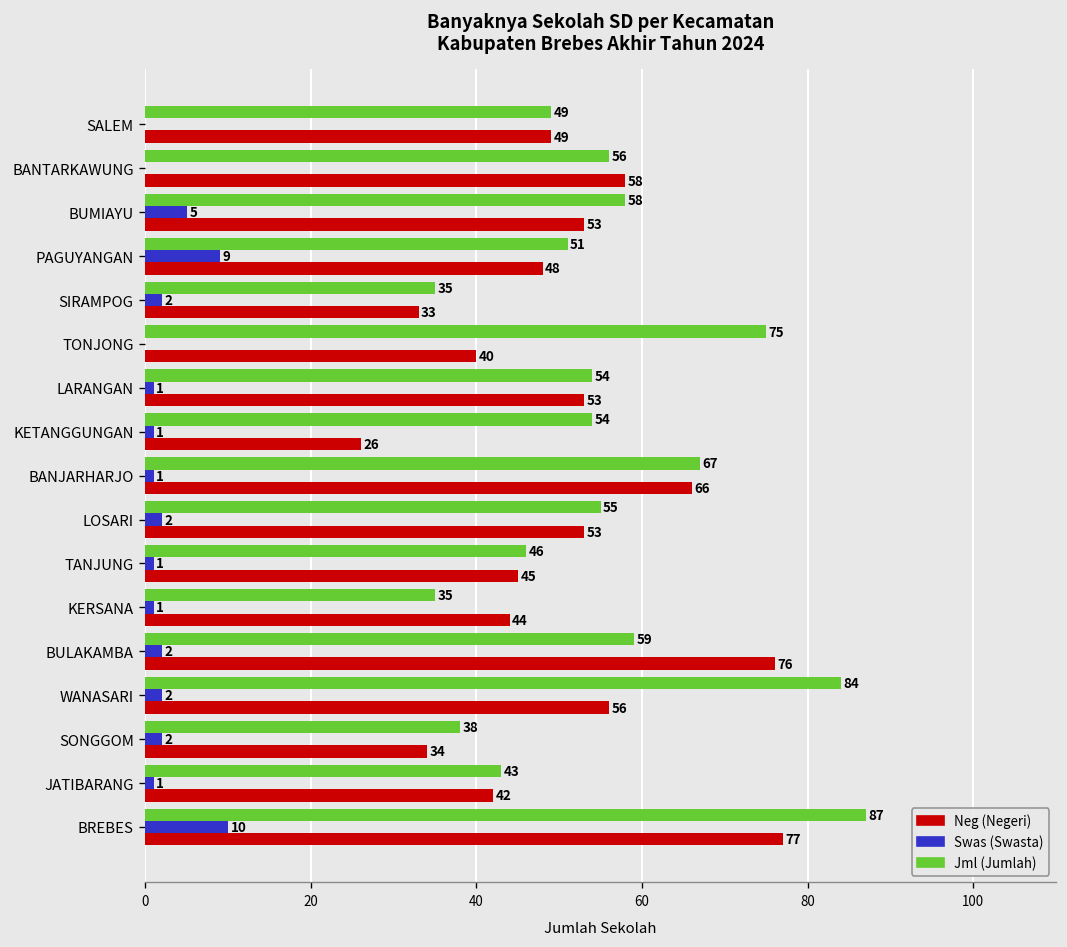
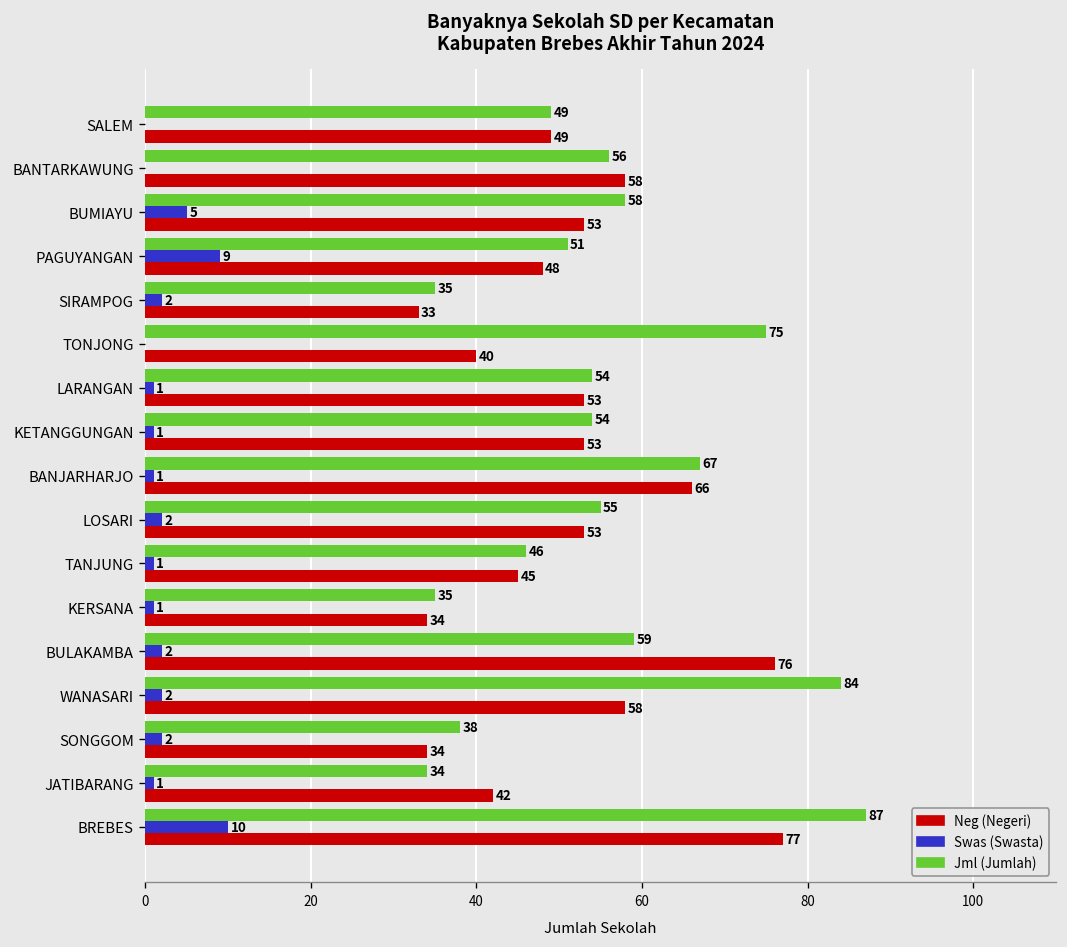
  {
    "Neg (Negeri)": {
      "SALEM": 49,
      "BANTARKAWUNG": 58,
      "BUMIAYU": 53,
      "PAGUYANGAN": 48,
      "SIRAMPOG": 33,
      "TONJONG": 40,
      "LARANGAN": 53,
-     "KETANGGUNGAN": 26,
+     "KETANGGUNGAN": 53,
      "BANJARHARJO": 66,
      "LOSARI": 53,
      "TANJUNG": 45,
-     "KERSANA": 44,
+     "KERSANA": 34,
      "BULAKAMBA": 76,
-     "WANASARI": 56,
+     "WANASARI": 58,
      "SONGGOM": 34,
      "JATIBARANG": 42,
      "BREBES": 77
    },
    "Swas (Swasta)": {
      "BUMIAYU": 5,
      "PAGUYANGAN": 9,
      "SIRAMPOG": 2,
      "LARANGAN": 1,
      "KETANGGUNGAN": 1,
      "BANJARHARJO": 1,
      "LOSARI": 2,
      "TANJUNG": 1,
      "KERSANA": 1,
      "BULAKAMBA": 2,
      "WANASARI": 2,
      "SONGGOM": 2,
      "JATIBARANG": 1,
      "BREBES": 10
    },
    "Jml (Jumlah)": {
      "SALEM": 49,
      "BANTARKAWUNG": 56,
      "BUMIAYU": 58,
      "PAGUYANGAN": 51,
      "SIRAMPOG": 35,
      "TONJONG": 75,
      "LARANGAN": 54,
      "KETANGGUNGAN": 54,
      "BANJARHARJO": 67,
      "LOSARI": 55,
      "TANJUNG": 46,
      "KERSANA": 35,
      "BULAKAMBA": 59,
      "WANASARI": 84,
      "SONGGOM": 38,
-     "JATIBARANG": 43,
+     "JATIBARANG": 34,
      "BREBES": 87
    }
  }
